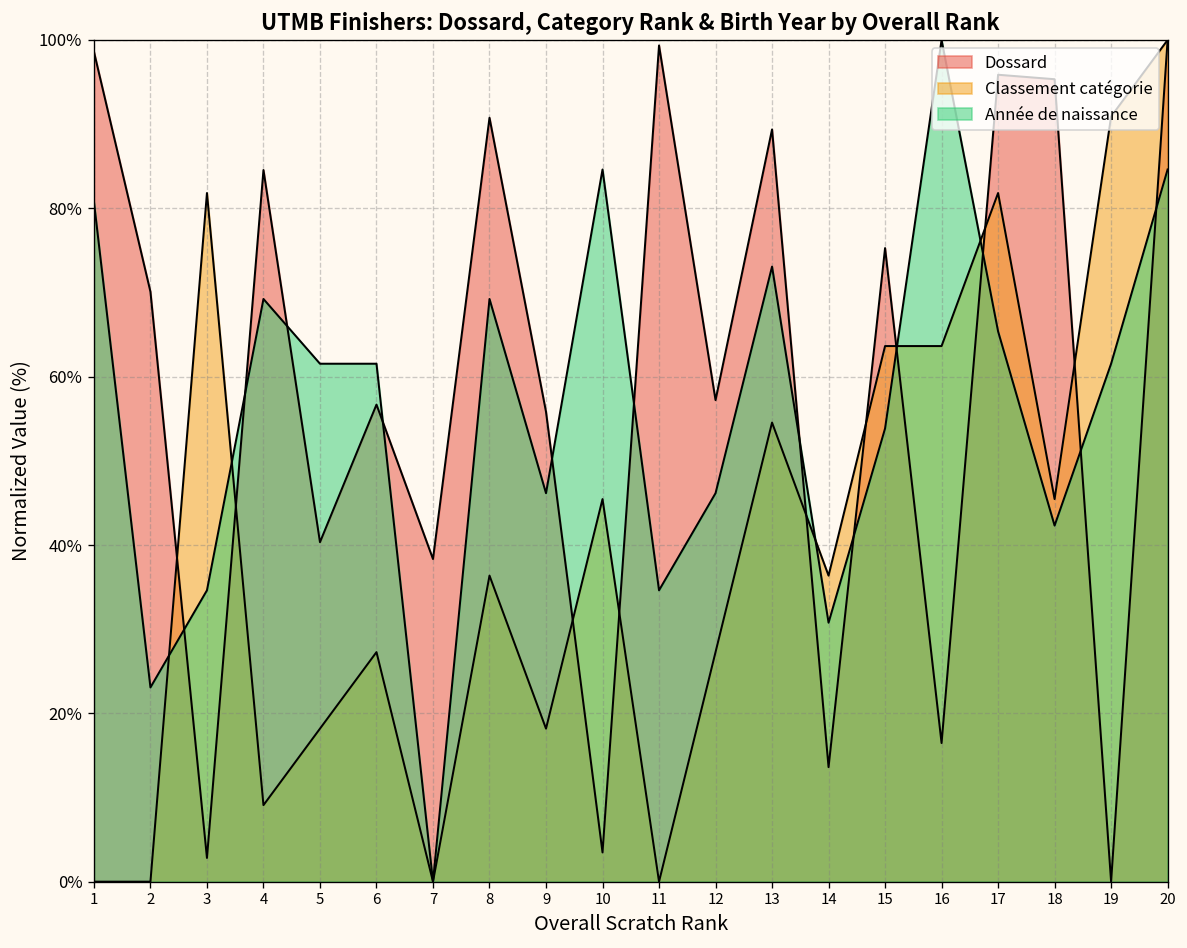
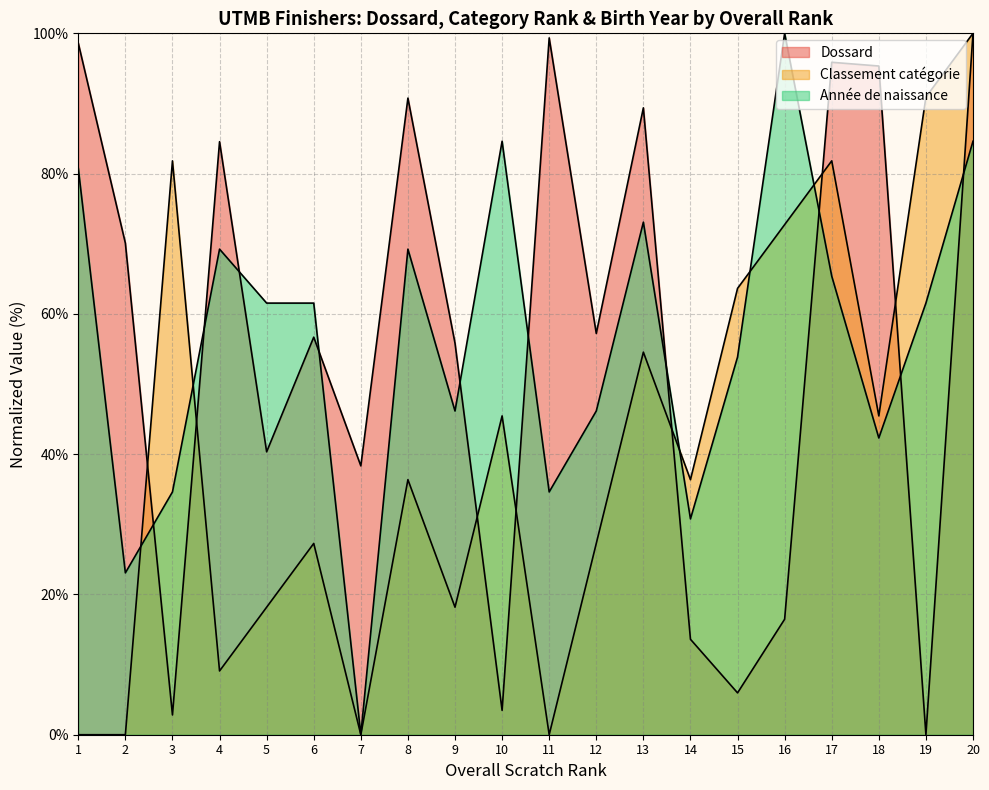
  {
    "Dossard": {
      "1": "99%",
      "2": "70%",
      "3": "3%",
      "4": "85%",
      "5": "40%",
      "6": "57%",
      "7": "38%",
      "8": "91%",
      "9": "56%",
      "10": "3%",
      "11": "99%",
      "12": "57%",
      "13": "89%",
      "14": "14%",
-     "15": "75%",
+     "15": "6%",
      "16": "16%",
      "19": "0%"
    },
    "Classement catégorie": {
      "1": "0%",
      "2": "0%",
      "3": "82%",
      "4": "9%",
      "5": "18%",
      "6": "27%",
      "8": "36%",
      "9": "18%",
      "10": "45%",
      "11": "0%",
      "12": "27%",
      "13": "55%",
      "14": "36%",
      "15": "64%",
-     "16": "64%",
+     "16": "73%",
      "17": "82%",
      "18": "45%"
    },
    "Année de naissance": {
      "1": "81%",
      "2": "23%",
      "3": "35%",
      "4": "69%",
      "5": "62%",
      "6": "62%",
      "8": "69%",
      "9": "46%",
      "10": "85%",
      "11": "35%",
      "12": "46%",
      "13": "73%",
      "14": "31%",
      "15": "54%",
      "16": "100%",
      "17": "65%",
      "18": "42%",
      "19": "62%",
      "20": "85%"
    }
  }
